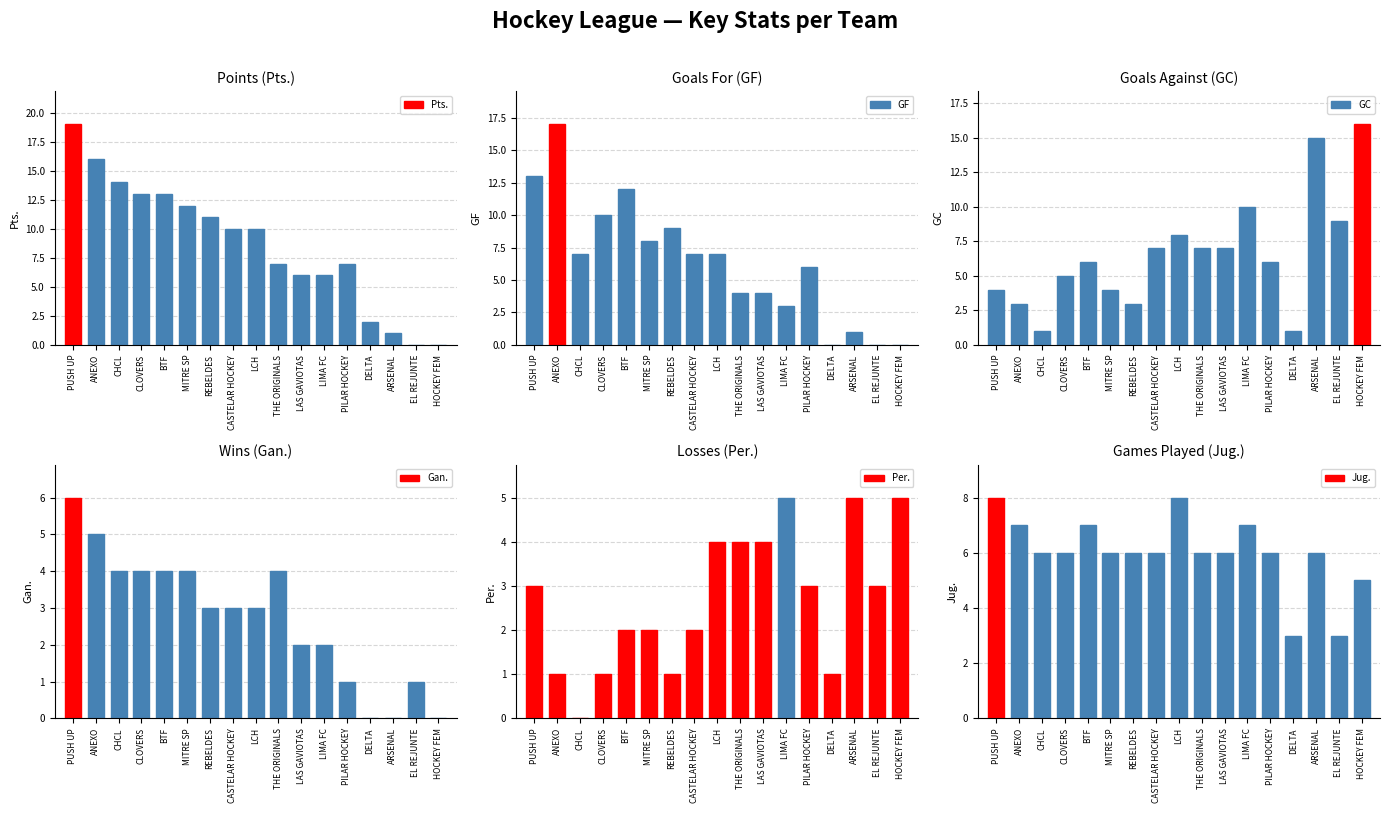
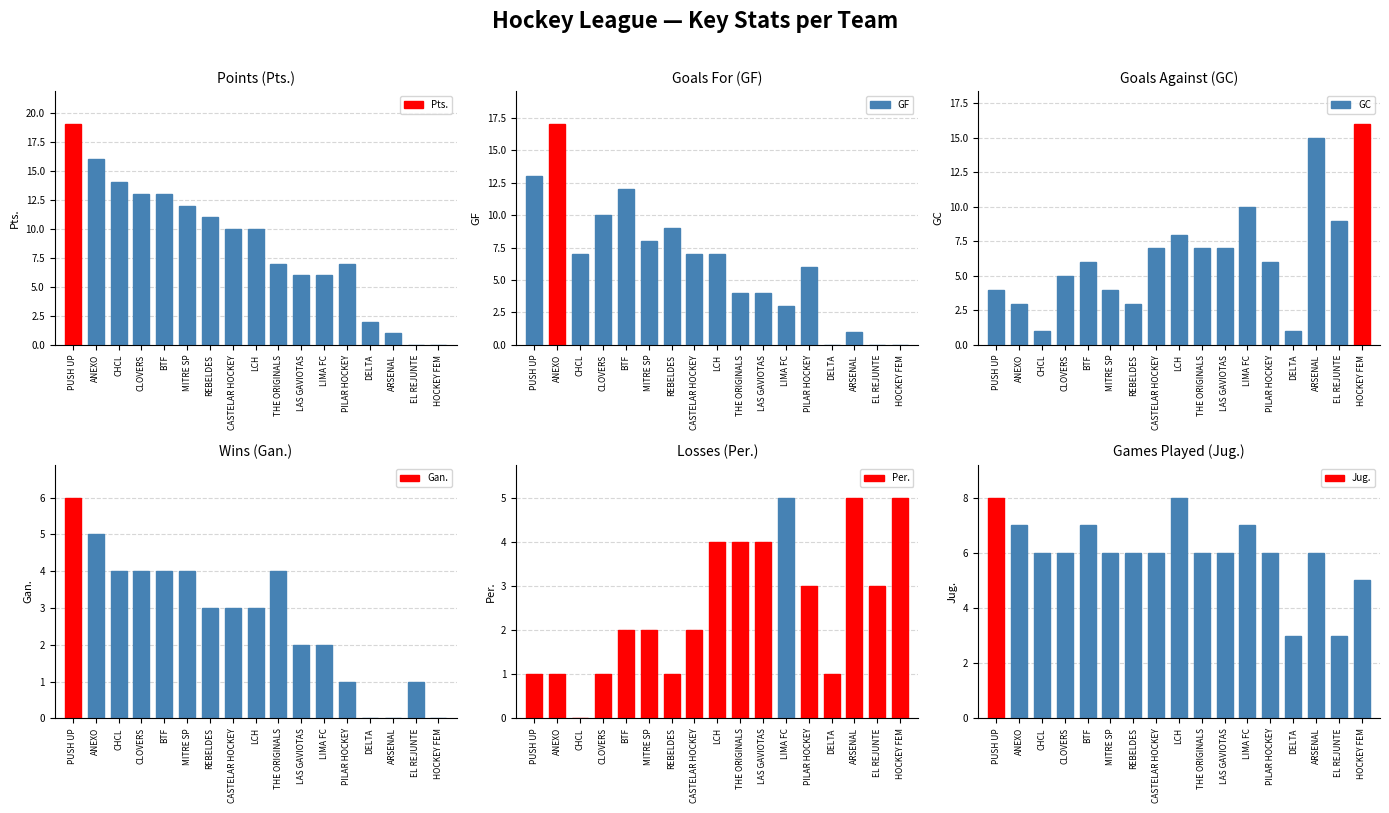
  {
    "Points (Pts.)": {
      "PUSH UP": 19.0,
      "ANEXO": 16.0,
      "CHCL": 14.0,
      "CLOVERS": 13.0,
      "BTF": 13.0,
      "MITRE SP": 12.0,
      "REBELDES": 11.0,
      "CASTELAR HOCKEY": 10.0,
      "LCH": 10.0,
      "THE ORIGINALS": 7.0,
      "LAS GAVIOTAS": 6.0,
      "LIMA FC": 6.0,
      "PILAR HOCKEY": 7.0,
      "DELTA": 2.0,
      "ARSENAL": 1.0,
      "EL REJUNTE": 0.0,
      "HOCKEY FEM": 0.0
    },
    "Goals For (GF)": {
      "PUSH UP": 13.0,
      "ANEXO": 17.0,
      "CHCL": 7.0,
      "CLOVERS": 10.0,
      "BTF": 12.0,
      "MITRE SP": 8.0,
      "REBELDES": 9.0,
      "CASTELAR HOCKEY": 7.0,
      "LCH": 7.0,
      "THE ORIGINALS": 4.0,
      "LAS GAVIOTAS": 4.0,
      "LIMA FC": 3.0,
      "PILAR HOCKEY": 6.0,
      "DELTA": 0.0,
      "ARSENAL": 1.0,
      "EL REJUNTE": 0.0,
      "HOCKEY FEM": 0.0
    },
    "Goals Against (GC)": {
      "PUSH UP": 4.0,
      "ANEXO": 3.0,
      "CHCL": 1.0,
      "CLOVERS": 5.0,
      "BTF": 6.0,
      "MITRE SP": 4.0,
      "REBELDES": 3.0,
      "CASTELAR HOCKEY": 7.0,
      "LCH": 8.0,
      "THE ORIGINALS": 7.0,
      "LAS GAVIOTAS": 7.0,
      "LIMA FC": 10.0,
      "PILAR HOCKEY": 6.0,
      "DELTA": 1.0,
      "ARSENAL": 15.0,
      "EL REJUNTE": 9.0,
      "HOCKEY FEM": 16.0
    },
    "Wins (Gan.)": {
      "PUSH UP": 6.0,
      "ANEXO": 5.0,
      "CHCL": 4.0,
      "CLOVERS": 4.0,
      "BTF": 4.0,
      "MITRE SP": 4.0,
      "REBELDES": 3.0,
      "CASTELAR HOCKEY": 3.0,
      "LCH": 3.0,
      "THE ORIGINALS": 4.0,
      "LAS GAVIOTAS": 2.0,
      "LIMA FC": 2.0,
      "PILAR HOCKEY": 1.0,
      "DELTA": 0.0,
      "ARSENAL": 0.0,
      "EL REJUNTE": 1.0,
      "HOCKEY FEM": 0.0
    },
    "Losses (Per.)": {
-     "PUSH UP": 3,
+     "PUSH UP": 1,
      "ANEXO": 1,
      "CHCL": 0,
      "CLOVERS": 1,
      "BTF": 2,
      "MITRE SP": 2,
      "REBELDES": 1,
      "CASTELAR HOCKEY": 2,
      "LCH": 4,
      "THE ORIGINALS": 4,
      "LAS GAVIOTAS": 4,
      "LIMA FC": 5,
      "PILAR HOCKEY": 3,
      "DELTA": 1,
      "ARSENAL": 5,
      "EL REJUNTE": 3,
      "HOCKEY FEM": 5
    },
    "Games Played (Jug.)": {
      "PUSH UP": 8.0,
      "ANEXO": 7.0,
      "CHCL": 6.0,
      "CLOVERS": 6.0,
      "BTF": 7.0,
      "MITRE SP": 6.0,
      "REBELDES": 6.0,
      "CASTELAR HOCKEY": 6.0,
      "LCH": 8.0,
      "THE ORIGINALS": 6.0,
      "LAS GAVIOTAS": 6.0,
      "LIMA FC": 7.0,
      "PILAR HOCKEY": 6.0,
      "DELTA": 3.0,
      "ARSENAL": 6.0,
      "EL REJUNTE": 3.0,
      "HOCKEY FEM": 5.0
    }
  }
